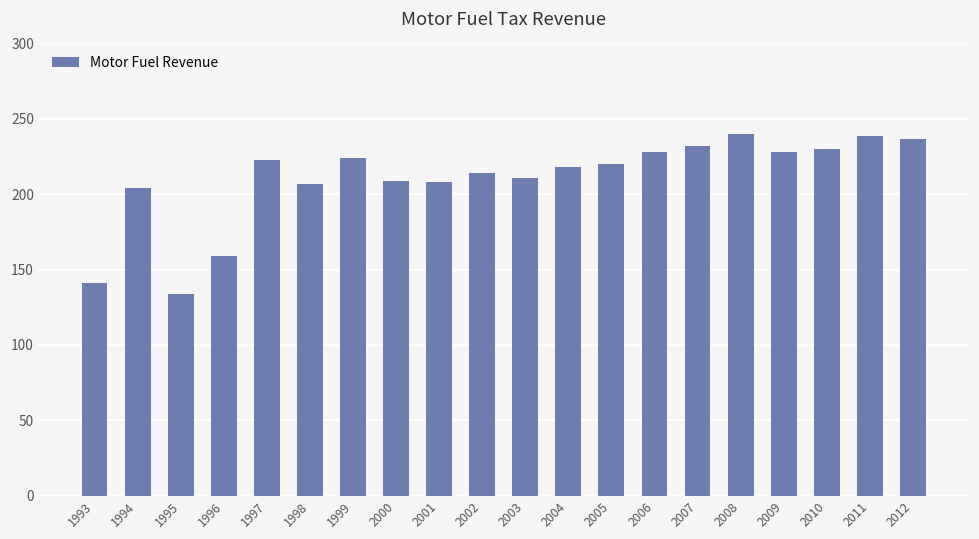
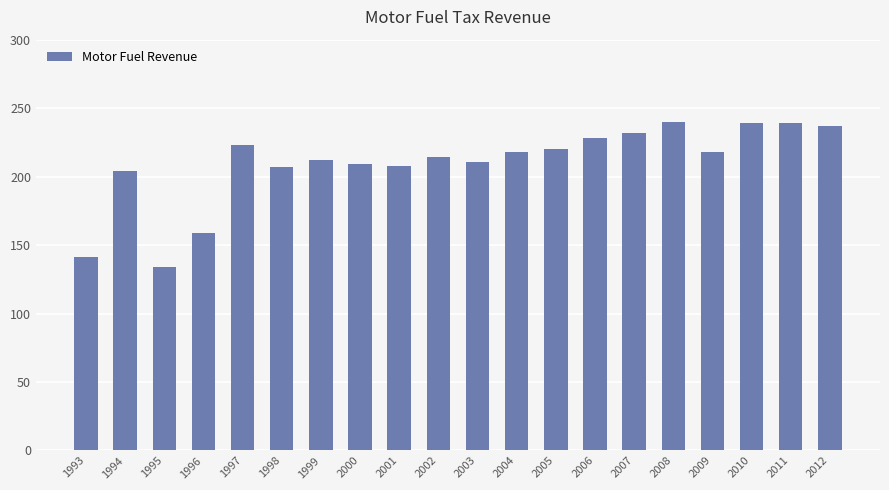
  {
    "1993": 141,
    "1994": 204,
    "1995": 134,
    "1996": 159,
    "1997": 223,
    "1998": 207,
-   "1999": 224,
+   "1999": 212,
    "2000": 209,
    "2001": 208,
    "2002": 214,
    "2003": 211,
    "2004": 218,
    "2005": 220,
    "2006": 228,
    "2007": 232,
    "2008": 240,
-   "2009": 228,
-   "2010": 230,
+   "2009": 218,
+   "2010": 239,
    "2011": 239,
    "2012": 237
  }
